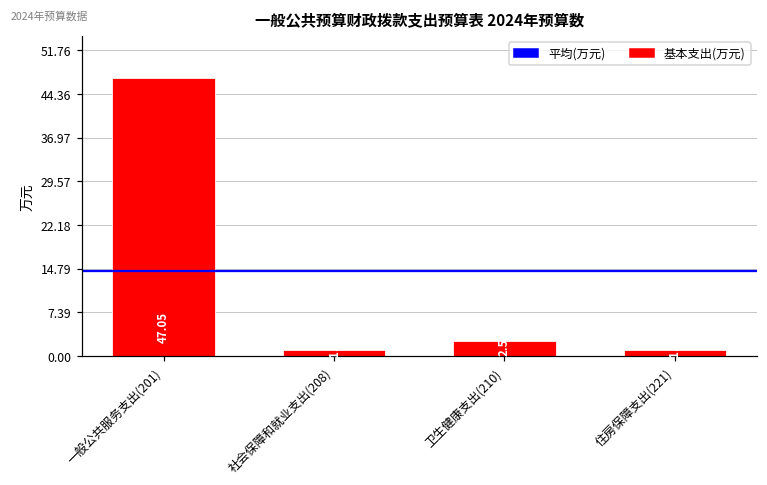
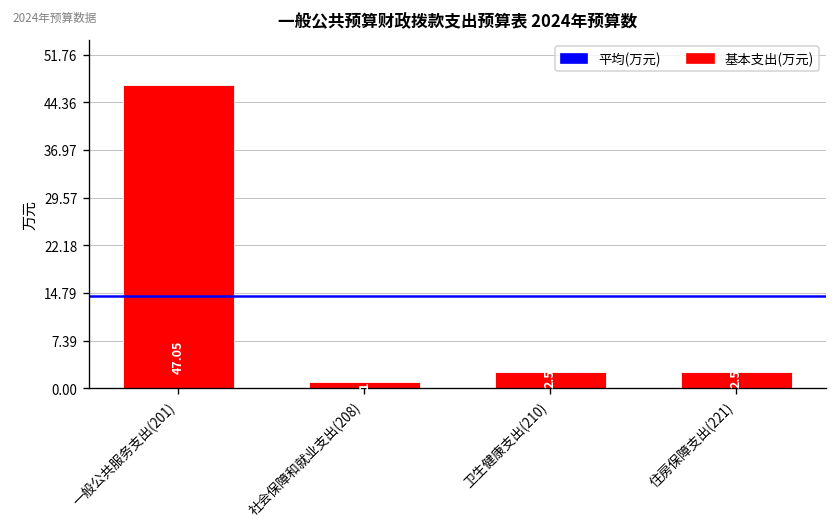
  {
    "社会保障和就业支出(208)": 1,
-   "住房保障支出(221)": 1
+   "住房保障支出(221)": 3
  }
